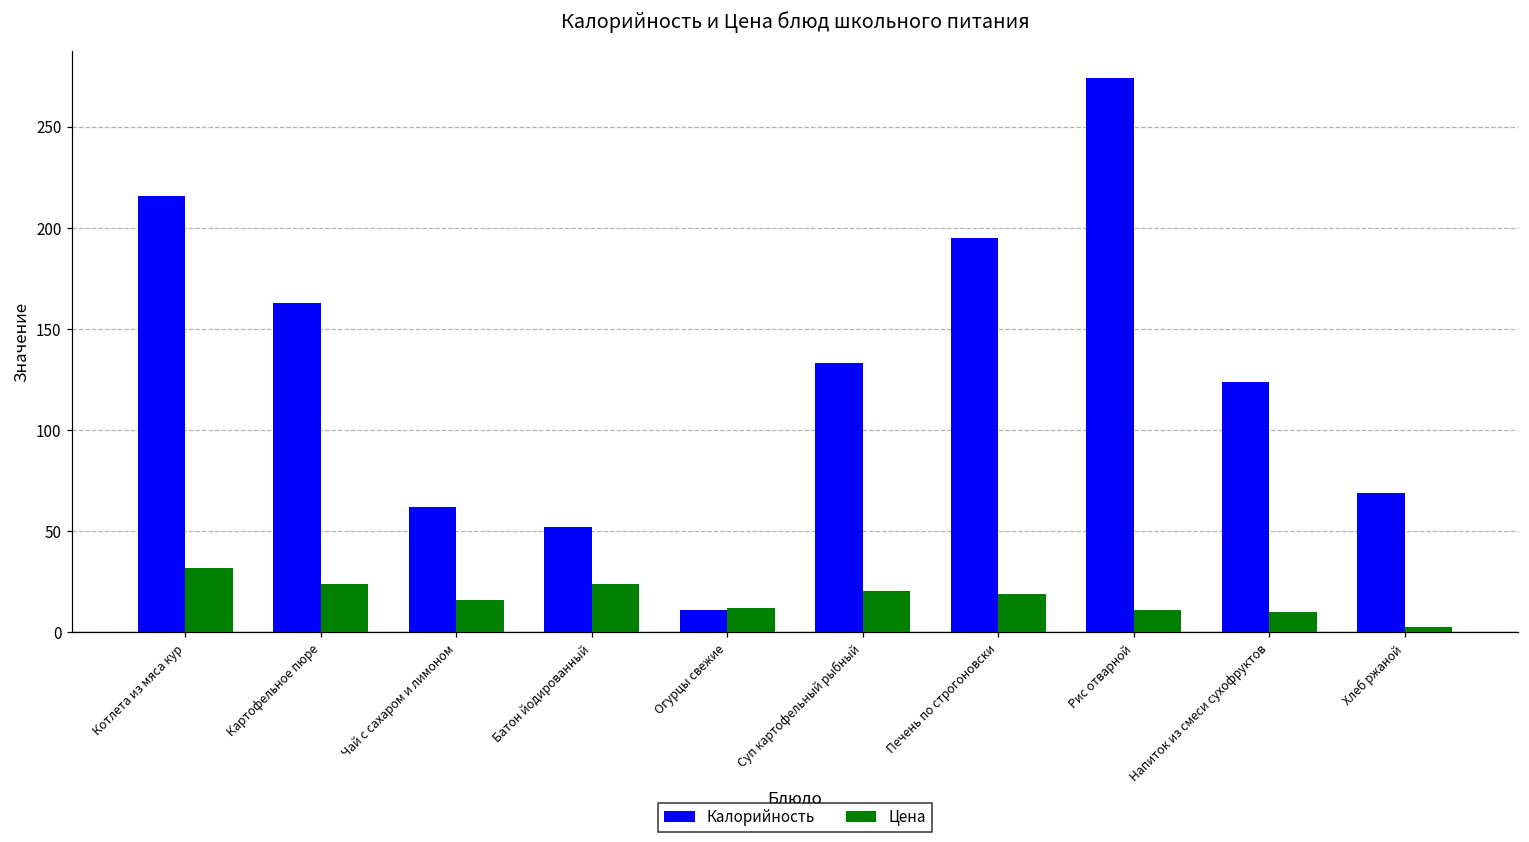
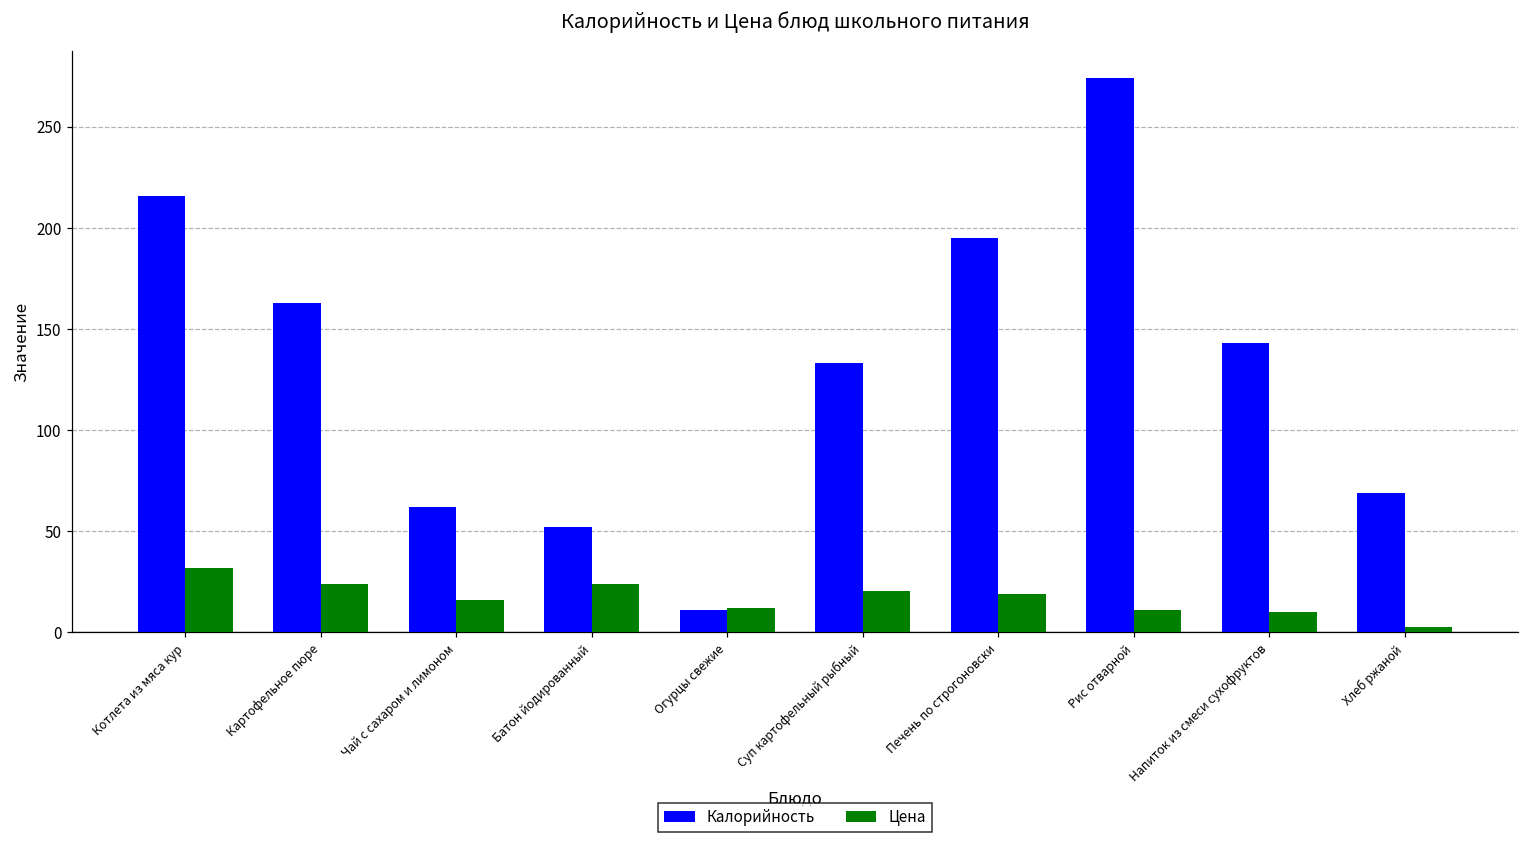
  {
    "Калорийность": {
      "Котлета из мяса кур": 216,
      "Картофельное пюре": 163,
      "Чай с сахаром и лимоном": 62,
      "Батон йодированный": 52,
      "Огурцы свежие": 11,
      "Суп картофельный рыбный": 133,
      "Печень по строгоновски": 195,
      "Рис отварной": 274,
-     "Напиток из смеси сухофруктов": 124,
+     "Напиток из смеси сухофруктов": 143,
      "Хлеб ржаной": 69
    },
    "Цена": {
      "Котлета из мяса кур": 32,
      "Картофельное пюре": 24,
      "Чай с сахаром и лимоном": 16,
      "Батон йодированный": 24,
      "Огурцы свежие": 12,
      "Суп картофельный рыбный": 21,
      "Печень по строгоновски": 19,
      "Рис отварной": 11,
      "Напиток из смеси сухофруктов": 10,
      "Хлеб ржаной": 3
    }
  }
